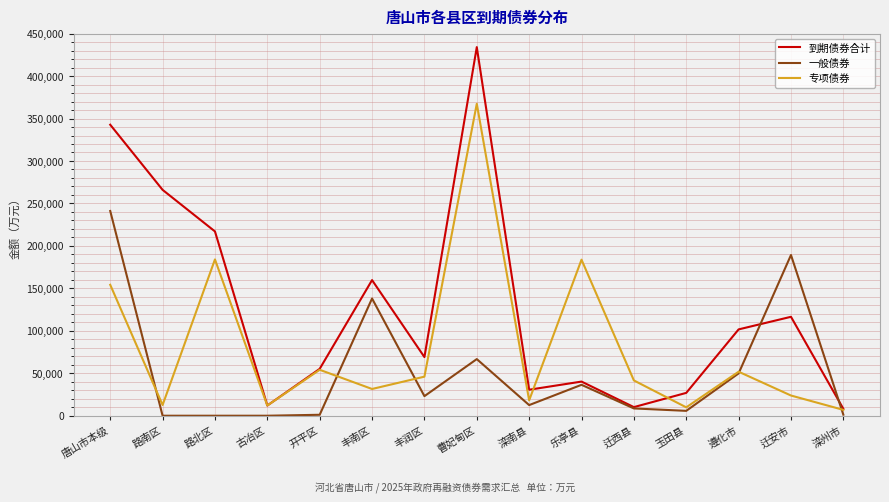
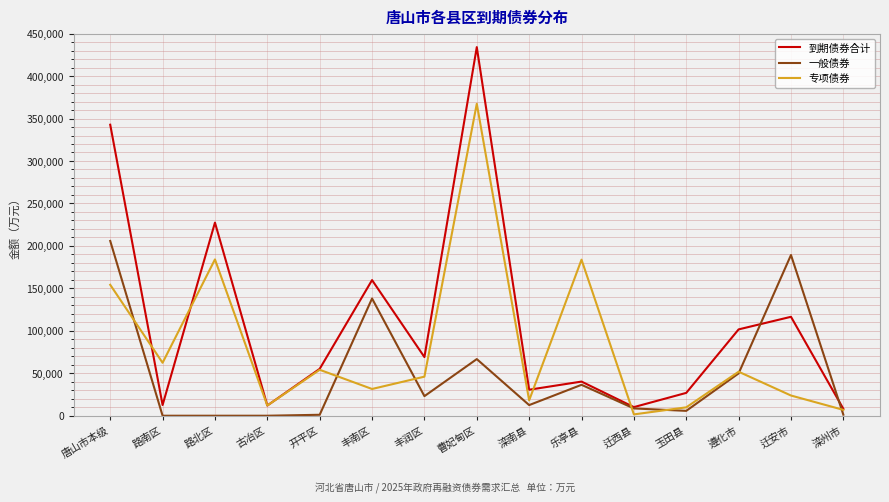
  {
    "到期债券合计": {
      "唐山市本级": "340,000",
-     "路南区": "270,000",
-     "路北区": "220,000",
+     "路南区": "10,000",
+     "路北区": "230,000",
      "丰南区": "160,000",
      "丰润区": "70,000",
      "曹妃甸区": "430,000",
      "滦南县": "30,000",
      "乐亭县": "40,000",
      "玉田县": "30,000",
      "遵化市": "100,000",
      "迁安市": "120,000"
    },
    "一般债券": {
-     "唐山市本级": "240,000",
+     "唐山市本级": "210,000",
      "路南区": "0",
      "路北区": "0",
      "古冶区": "0",
      "开平区": "0",
      "丰南区": "140,000",
      "丰润区": "20,000",
      "曹妃甸区": "70,000",
      "滦南县": "10,000",
      "乐亭县": "40,000",
      "玉田县": "10,000",
      "迁安市": "190,000",
      "滦州市": "0"
    },
    "专项债券": {
      "唐山市本级": "150,000",
-     "路南区": "10,000",
+     "路南区": "60,000",
      "路北区": "180,000",
      "丰南区": "30,000",
      "丰润区": "50,000",
      "曹妃甸区": "370,000",
      "滦南县": "20,000",
      "乐亭县": "180,000",
-     "迁西县": "40,000",
+     "迁西县": "0",
      "玉田县": "10,000",
      "迁安市": "20,000"
    }
  }
